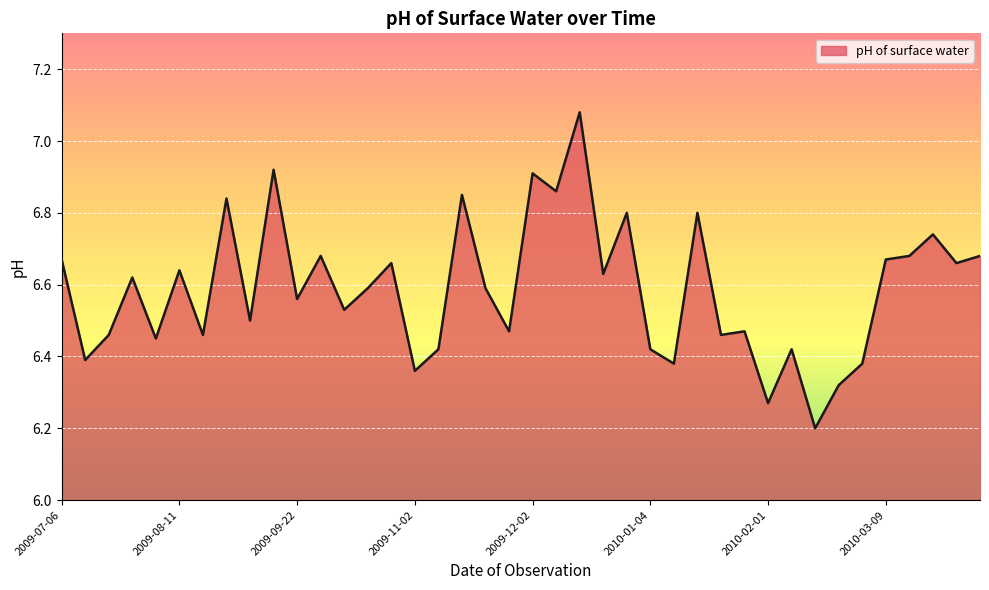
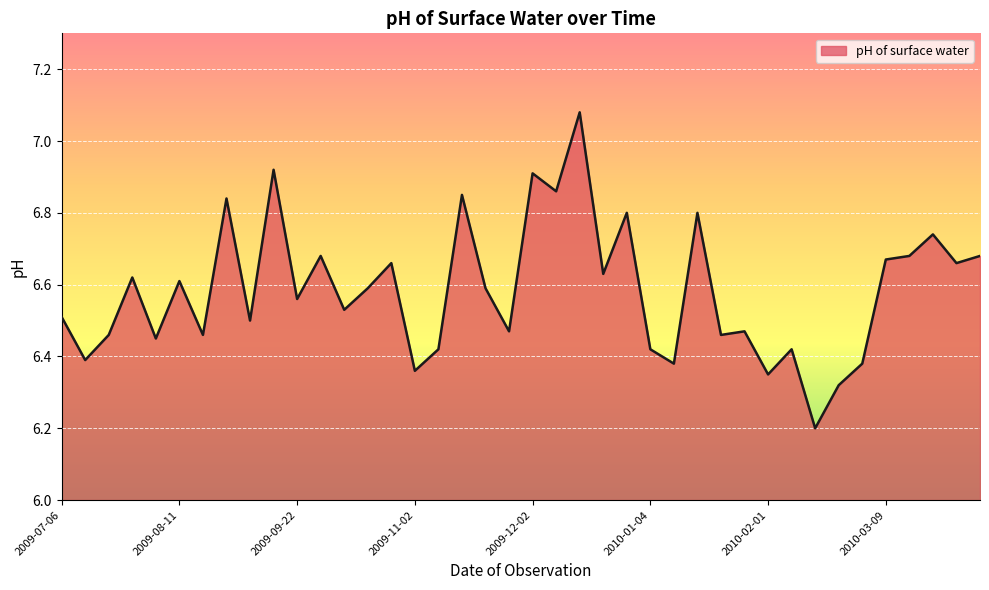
  {
-   "2009-07-06": 6.67,
-   "2009-08-11": 6.64,
+   "2009-07-06": 6.51,
+   "2009-08-11": 6.61,
    "2009-09-22": 6.56,
    "2009-11-02": 6.36,
    "2009-12-02": 6.91,
    "2010-01-04": 6.42,
-   "2010-02-01": 6.27,
+   "2010-02-01": 6.35,
    "2010-03-09": 6.67
  }
